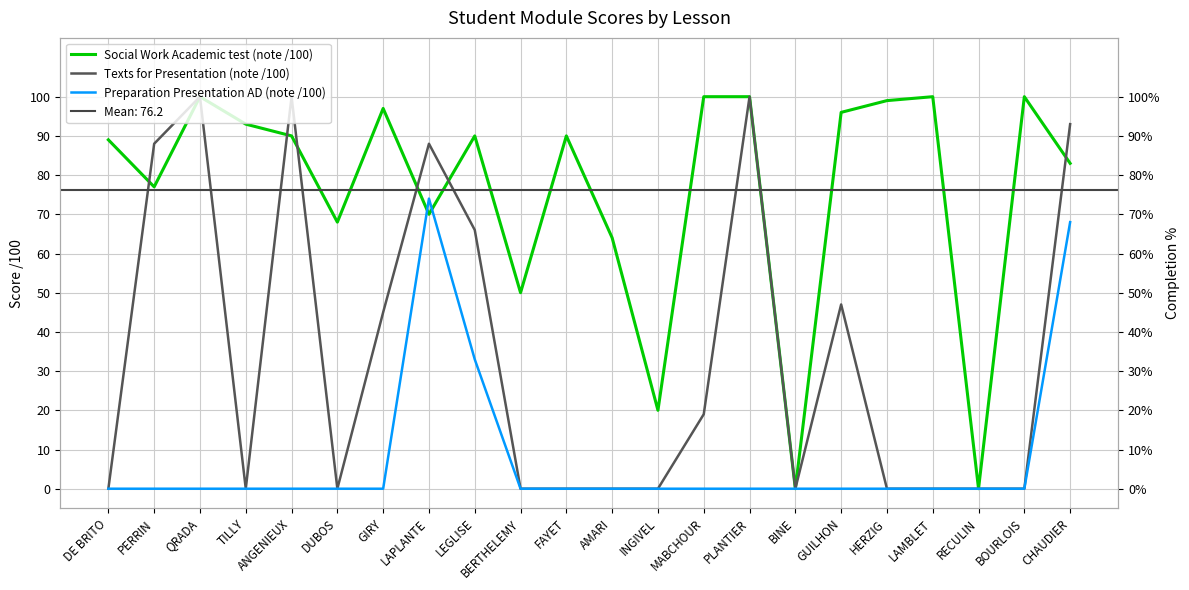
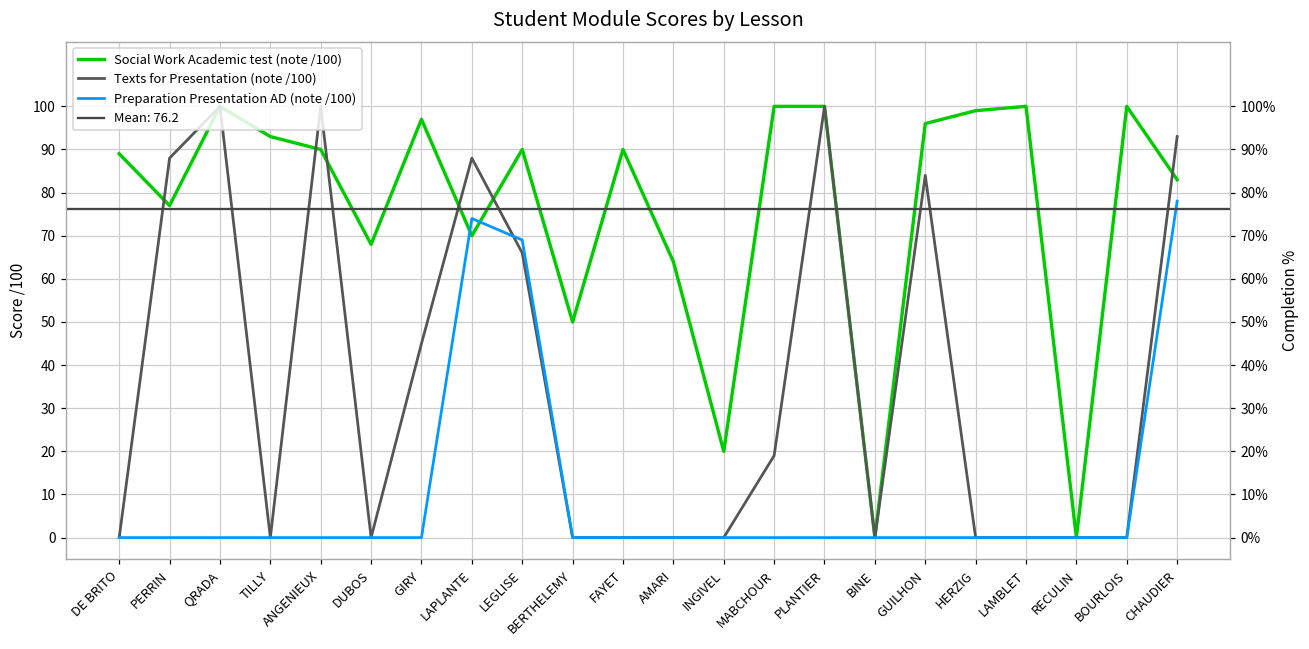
  {
    "Social Work Academic test (note /100)": {
      "DE BRITO": 89,
      "PERRIN": 77,
      "TILLY": 93,
      "ANGENIEUX": 90,
      "DUBOS": 68,
      "GIRY": 97,
      "LAPLANTE": 70,
      "LEGLISE": 90,
      "BERTHELEMY": 50,
      "FAYET": 90,
      "AMARI": 64,
      "INGIVEL": 20,
      "MABCHOUR": 100,
      "GUILHON": 96,
      "HERZIG": 99,
      "LAMBLET": 100,
      "BOURLOIS": 100,
      "CHAUDIER": 83
    },
    "Texts for Presentation (note /100)": {
      "PERRIN": 88,
      "GIRY": 45,
      "LAPLANTE": 88,
      "LEGLISE": 66,
      "MABCHOUR": 19,
-     "GUILHON": 47,
+     "GUILHON": 84,
      "CHAUDIER": 93
    },
    "Preparation Presentation AD (note /100)": {
      "PERRIN": 0,
      "QRADA": 0,
      "ANGENIEUX": 0,
      "GIRY": 0,
      "LAPLANTE": 74,
-     "LEGLISE": 33,
+     "LEGLISE": 69,
      "MABCHOUR": 0,
      "PLANTIER": 0,
      "GUILHON": 0,
-     "CHAUDIER": 68
+     "CHAUDIER": 78
    }
  }
